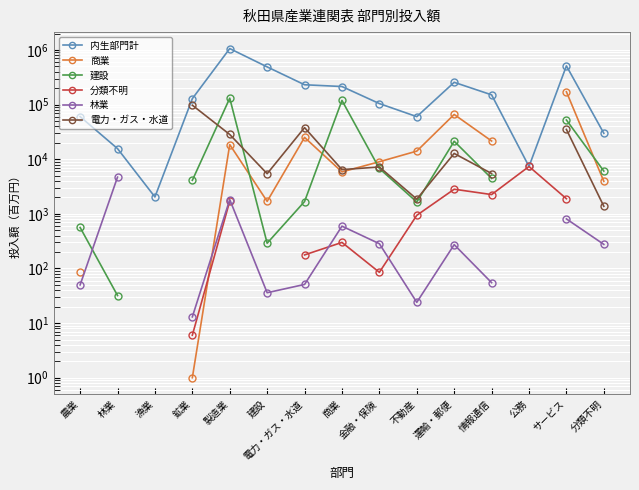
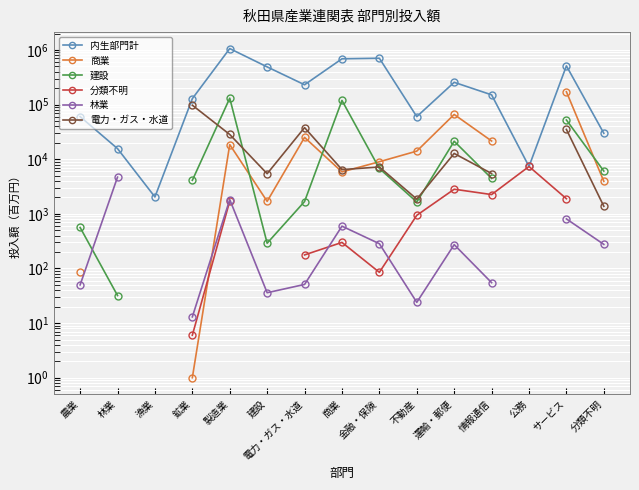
  {
    "内生部門計": {
      "林業": 16000,
      "漁業": 2000,
      "鉱業": 130000,
      "製造業": 1100000,
      "建設": 500000,
      "電力・ガス・水道": 230000,
-     "商業": 210000,
-     "金融・保険": 100000,
+     "商業": 700000,
+     "金融・保険": 700000,
      "不動産": 60000,
      "運輸・郵便": 300000,
      "情報通信": 150000,
      "サービス": 500000,
      "分類不明": 30000
    },
    "商業": {
      "農業": 90,
      "鉱業": 1,
      "製造業": 19000,
      "建設": 1700,
      "電力・ガス・水道": 30000,
      "金融・保険": 9000,
      "不動産": 14000,
      "運輸・郵便": 70000,
      "情報通信": 22000,
      "サービス": 170000,
      "分類不明": 4000
    },
    "建設": {
      "農業": 600,
      "林業": 30,
      "鉱業": 4000,
      "製造業": 130000,
      "建設": 300,
      "電力・ガス・水道": 1700,
      "商業": 120000,
      "不動産": 1600,
      "運輸・郵便": 21000,
      "情報通信": 4000,
      "サービス": 50000,
      "分類不明": 6000
    },
    "分類不明": {
      "鉱業": 6,
      "電力・ガス・水道": 180,
      "商業": 300,
      "金融・保険": 90,
      "不動産": 900,
      "運輸・郵便": 3000,
      "情報通信": 2300,
      "サービス": 1900
    },
    "林業": {
      "農業": 50,
      "林業": 5000,
      "鉱業": 13,
      "建設": 40,
      "電力・ガス・水道": 50,
      "商業": 600,
      "金融・保険": 300,
      "不動産": 20,
      "運輸・郵便": 300,
      "情報通信": 60,
      "サービス": 800,
      "分類不明": 300
    },
    "電力・ガス・水道": {
      "鉱業": 100000,
      "製造業": 30000,
      "建設": 5000,
      "電力・ガス・水道": 40000,
      "不動産": 1900,
      "運輸・郵便": 13000,
      "情報通信": 5000,
      "サービス": 40000,
      "分類不明": 1400
    }
  }
